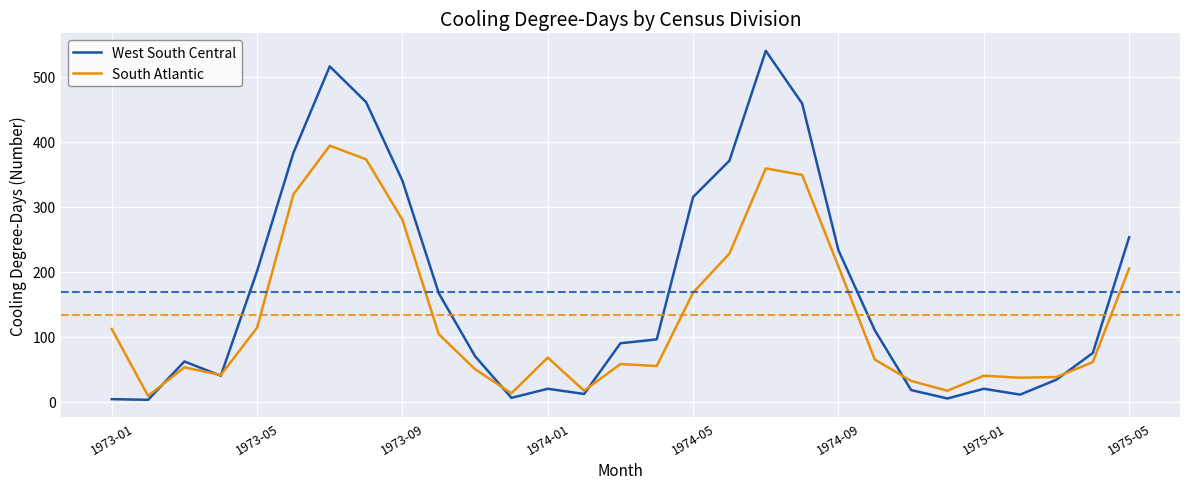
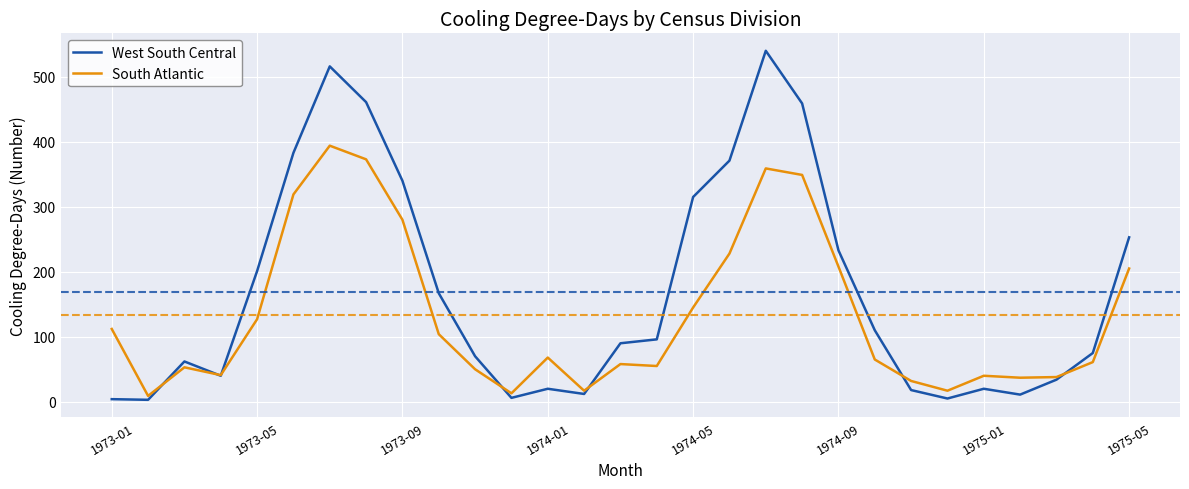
  {
    "West South Central": {
      "1973-01": 0,
      "1973-05": 200,
      "1973-09": 340,
      "1974-01": 20,
      "1974-05": 320,
      "1974-09": 230,
      "1975-01": 20,
      "1975-05": 250
    },
    "South Atlantic": {
      "1973-01": 110,
-     "1973-05": 110,
+     "1973-05": 130,
      "1973-09": 280,
      "1974-01": 70,
-     "1974-05": 170,
+     "1974-05": 150,
      "1974-09": 210,
      "1975-01": 40,
      "1975-05": 210
    }
  }
